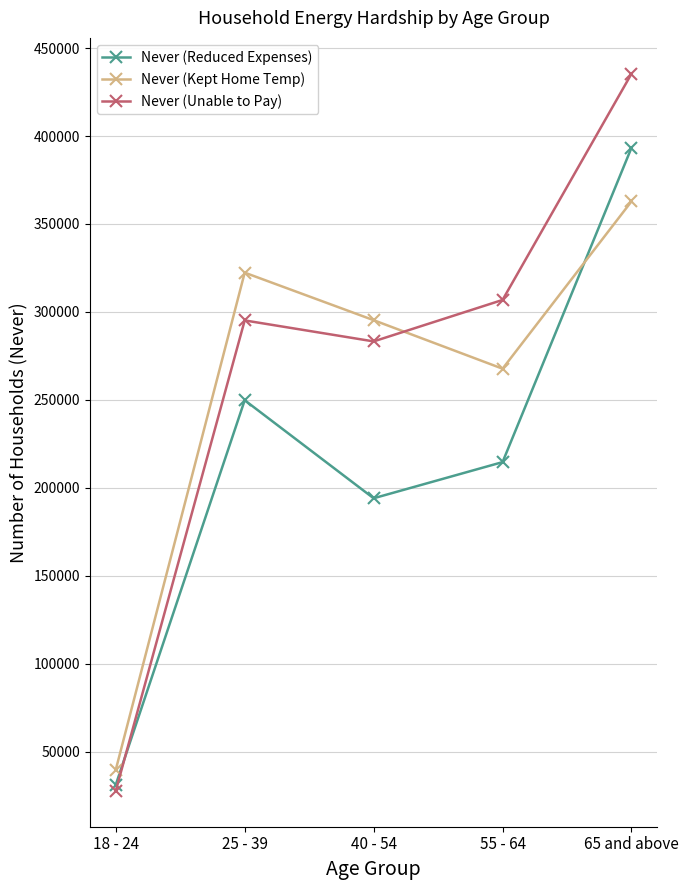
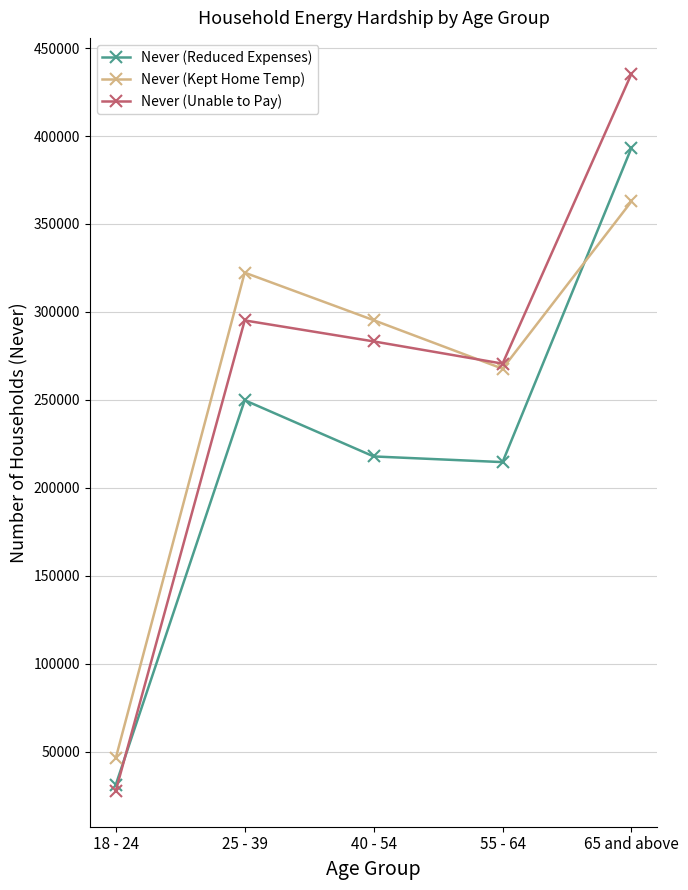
  {
    "Never (Reduced Expenses)": {
      "18 - 24": 31000,
      "25 - 39": 250000,
-     "40 - 54": 194000,
+     "40 - 54": 218000,
      "55 - 64": 215000,
      "65 and above": 393000
    },
    "Never (Kept Home Temp)": {
-     "18 - 24": 40000,
+     "18 - 24": 46000,
      "25 - 39": 322000,
      "40 - 54": 295000,
      "55 - 64": 268000,
      "65 and above": 363000
    },
    "Never (Unable to Pay)": {
      "18 - 24": 28000,
      "25 - 39": 295000,
      "40 - 54": 283000,
-     "55 - 64": 307000,
+     "55 - 64": 271000,
      "65 and above": 435000
    }
  }
